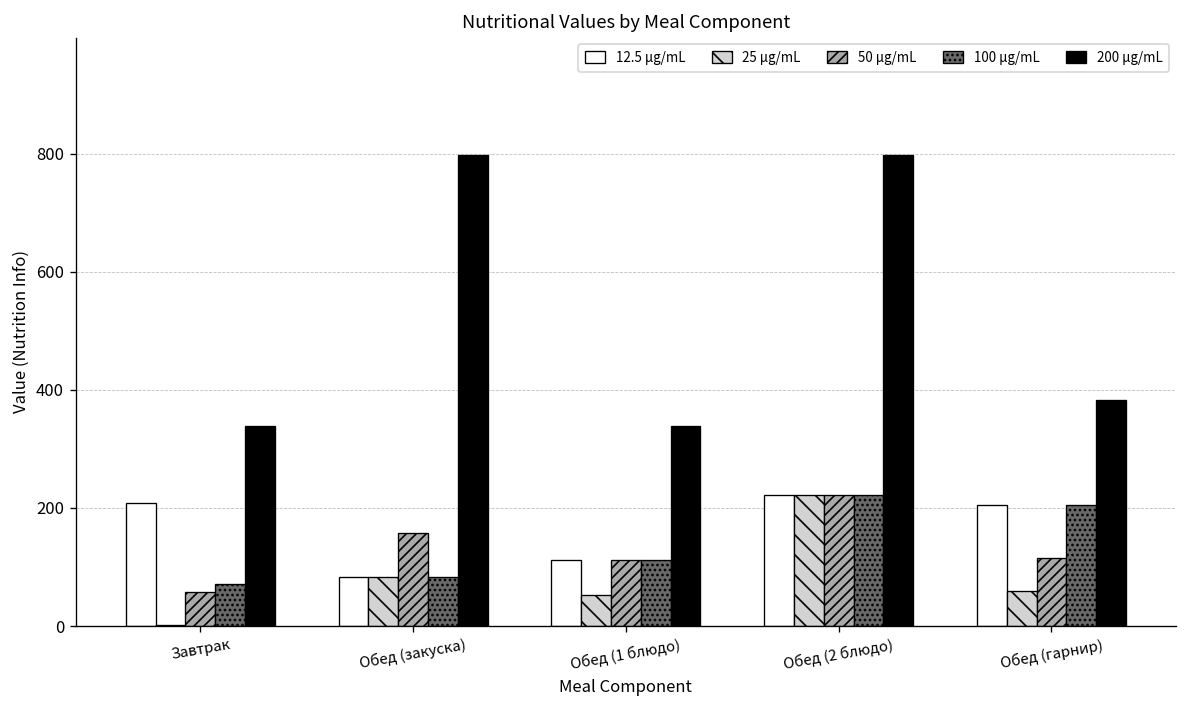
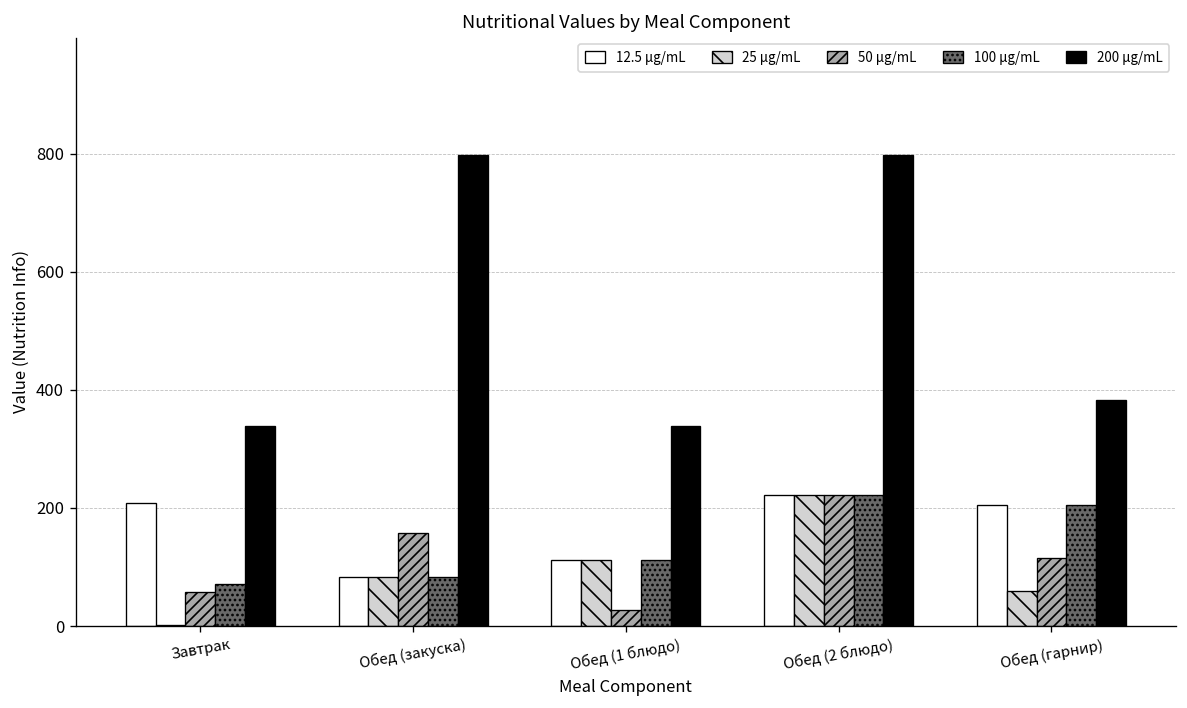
  {
    "12.5 μg/mL": {
      "Завтрак": 210,
      "Обед (закуска)": 80,
      "Обед (1 блюдо)": 110,
      "Обед (2 блюдо)": 220,
      "Обед (гарнир)": 210
    },
    "25 μg/mL": {
      "Обед (закуска)": 80,
-     "Обед (1 блюдо)": 50,
+     "Обед (1 блюдо)": 110,
      "Обед (2 блюдо)": 220,
      "Обед (гарнир)": 60
    },
    "50 μg/mL": {
      "Завтрак": 60,
      "Обед (закуска)": 160,
-     "Обед (1 блюдо)": 110,
+     "Обед (1 блюдо)": 30,
      "Обед (2 блюдо)": 220,
      "Обед (гарнир)": 120
    },
    "100 μg/mL": {
      "Завтрак": 70,
      "Обед (закуска)": 80,
      "Обед (1 блюдо)": 110,
      "Обед (2 блюдо)": 220,
      "Обед (гарнир)": 210
    },
    "200 μg/mL": {
      "Завтрак": 340,
      "Обед (закуска)": 800,
      "Обед (1 блюдо)": 340,
      "Обед (2 блюдо)": 800,
      "Обед (гарнир)": 380
    }
  }
